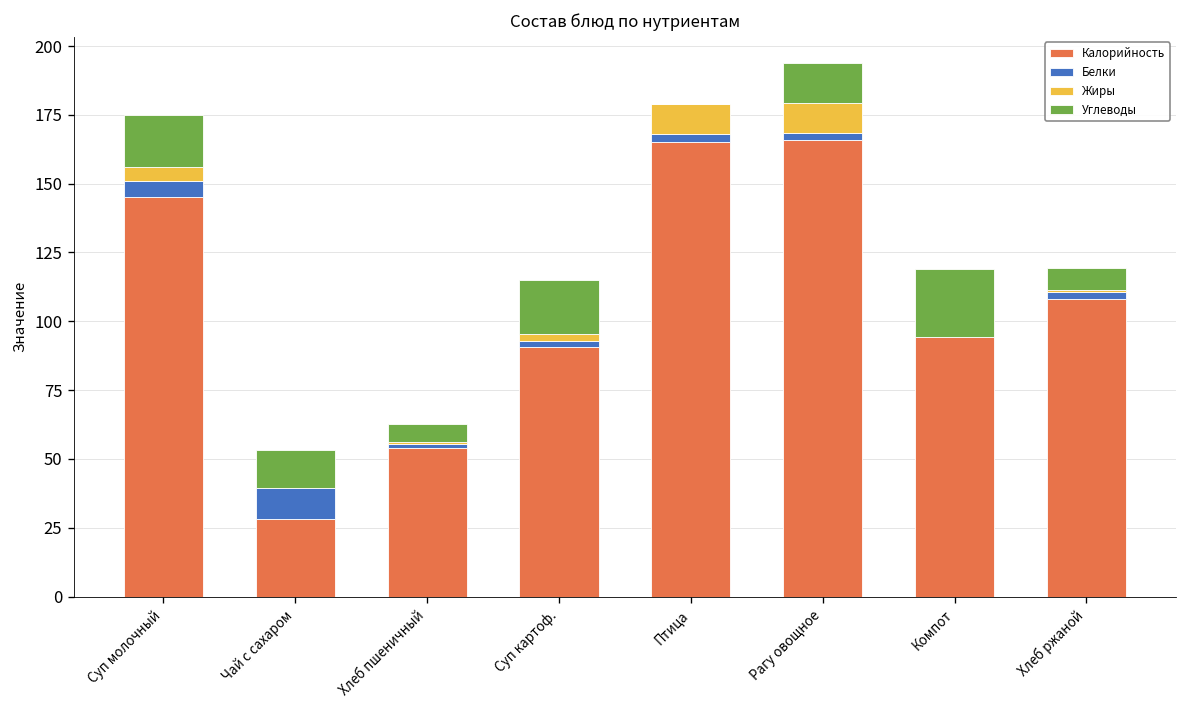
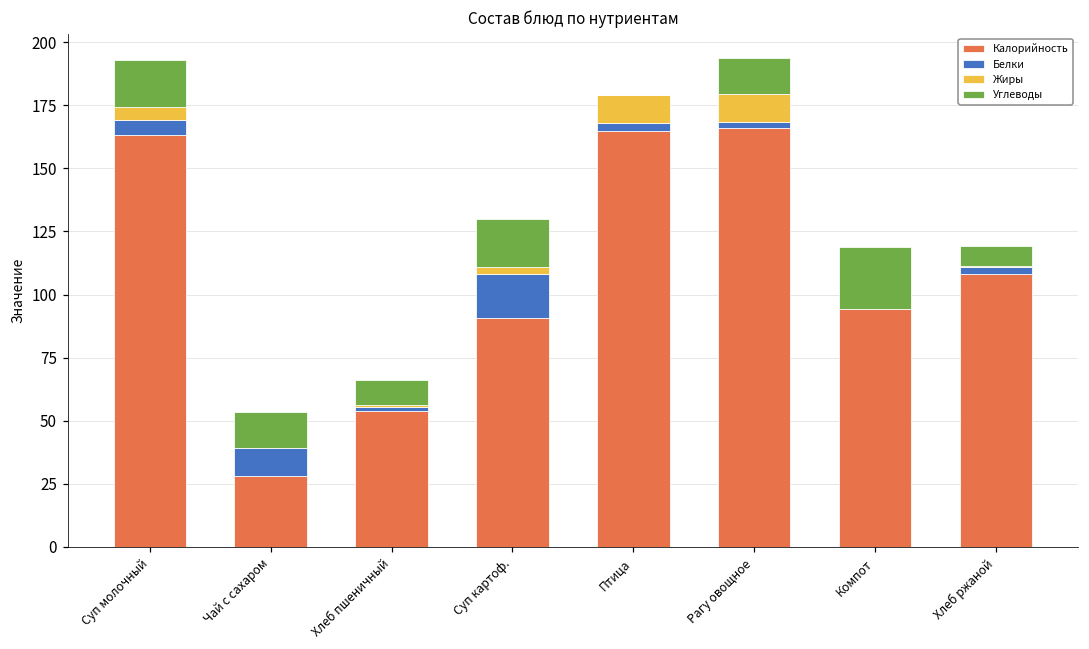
  {
    "Калорийность": {
-     "Суп молочный": 145,
+     "Суп молочный": 163,
      "Чай с сахаром": 28,
      "Хлеб пшеничный": 54,
      "Суп картоф.": 91,
      "Птица": 165,
      "Рагу овощное": 166,
      "Компот": 94,
      "Хлеб ржаной": 108
    },
    "Белки": {
      "Суп молочный": 6,
      "Чай с сахаром": 11,
      "Хлеб пшеничный": 2,
-     "Суп картоф.": 2,
+     "Суп картоф.": 17,
      "Птица": 3,
      "Рагу овощное": 2,
      "Хлеб ржаной": 3
    },
    "Жиры": {
      "Суп молочный": 5,
      "Чай с сахаром": 0,
      "Суп картоф.": 3,
      "Птица": 11,
      "Рагу овощное": 11,
      "Компот": 0
    },
    "Углеводы": {
      "Суп молочный": 19,
      "Чай с сахаром": 14,
-     "Хлеб пшеничный": 7,
+     "Хлеб пшеничный": 10,
      "Суп картоф.": 19,
      "Птица": 0,
      "Рагу овощное": 14,
      "Компот": 25,
      "Хлеб ржаной": 8
    }
  }
